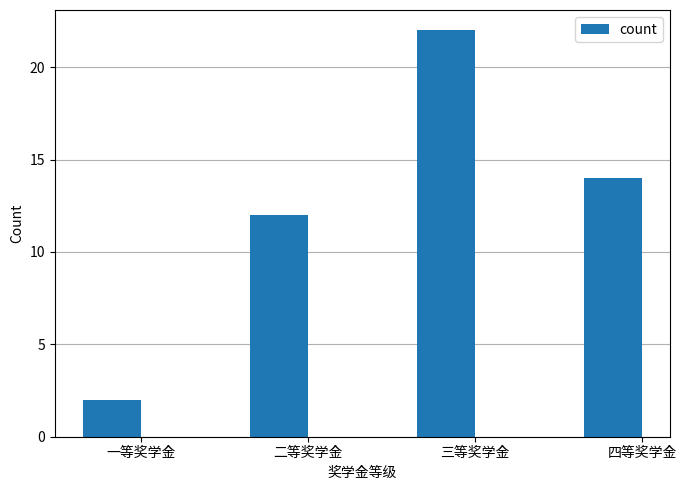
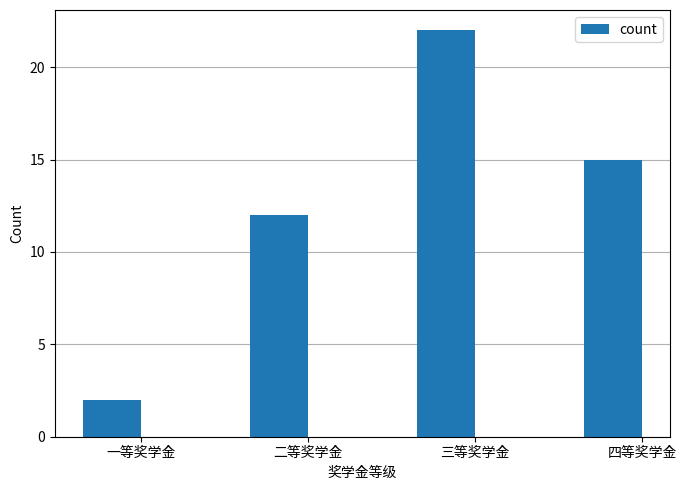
  {
    "一等奖学金": 2,
    "二等奖学金": 12,
    "三等奖学金": 22,
-   "四等奖学金": 14
+   "四等奖学金": 15
  }
